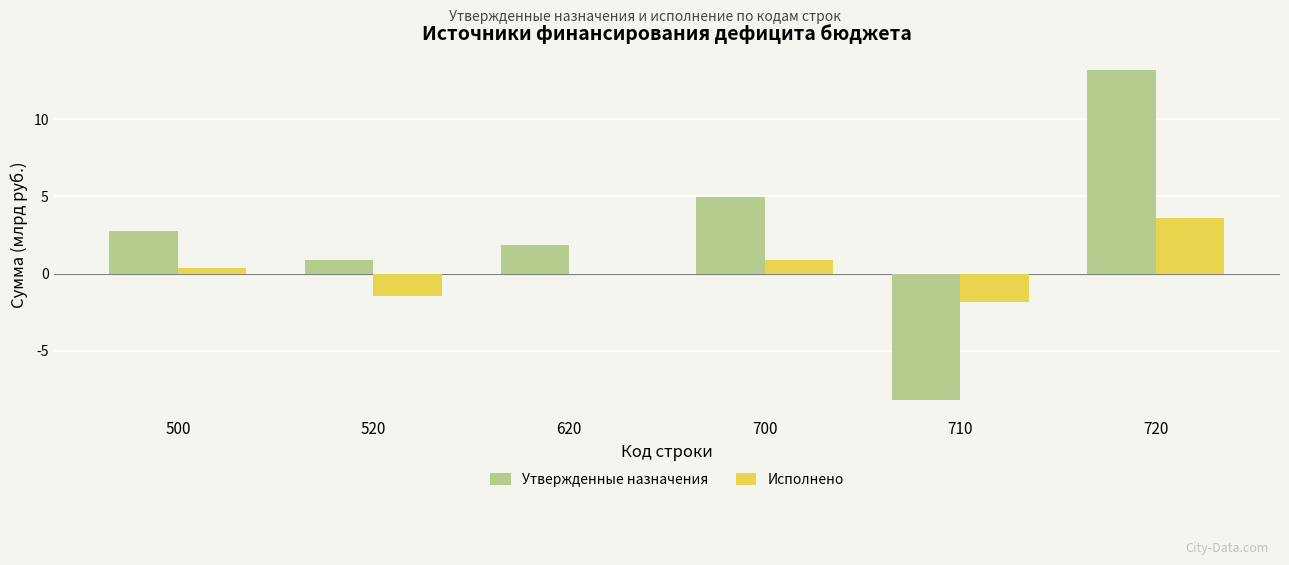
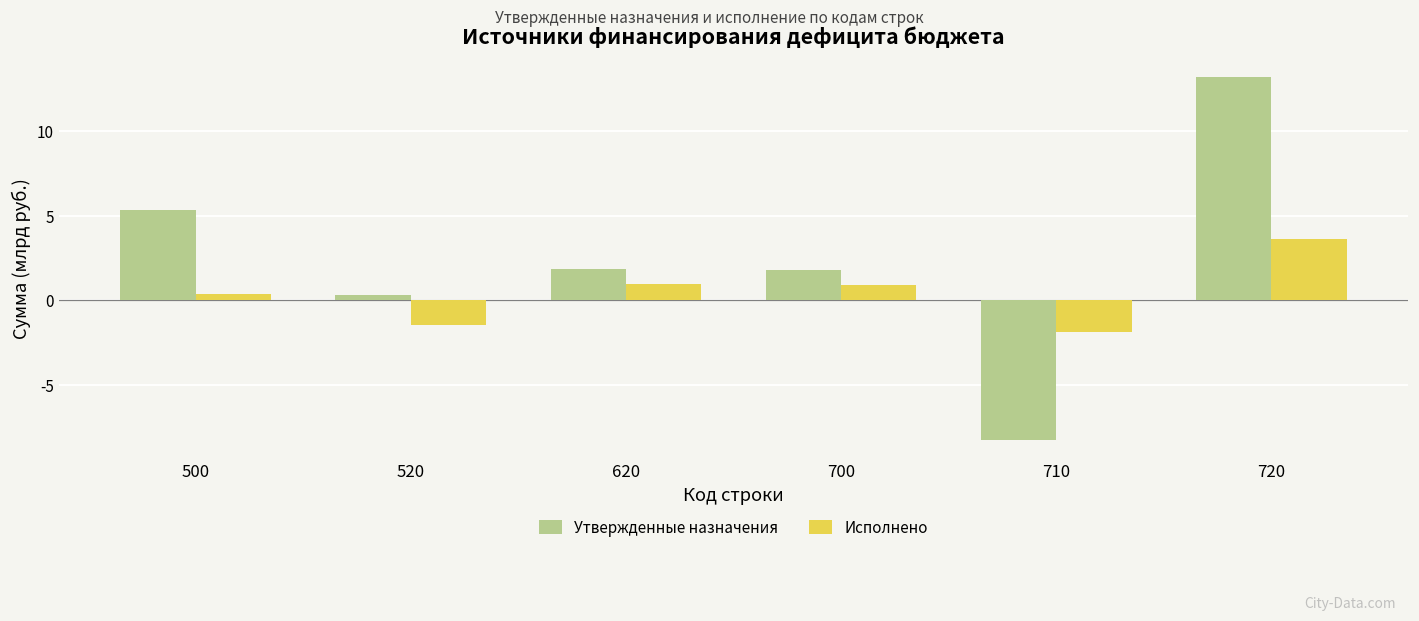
  {
    "Утвержденные назначения": {
-     "500": 2.8,
-     "520": 0.9,
+     "500": 5.3,
+     "520": 0.3,
      "620": 1.8,
-     "700": 5.0,
+     "700": 1.8,
      "710": -8.2,
      "720": 13.2
    },
    "Исполнено": {
      "500": 0.4,
      "520": -1.4,
-     "620": 0.0,
+     "620": 1.0,
      "700": 0.9,
      "710": -1.8,
      "720": 3.6
    }
  }
